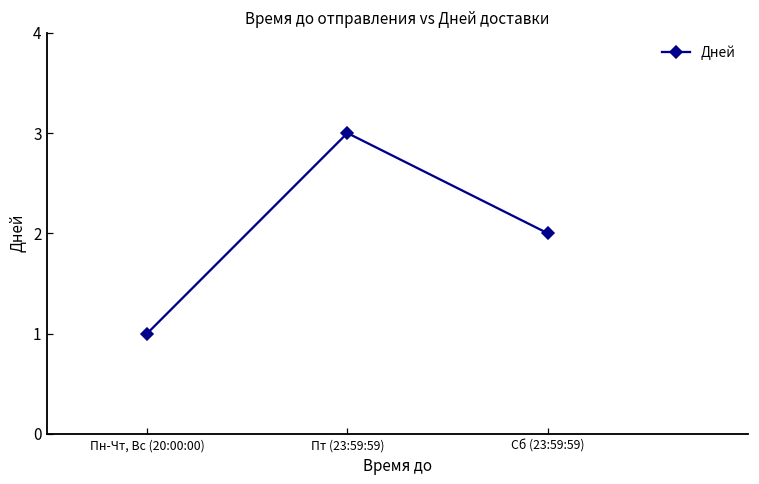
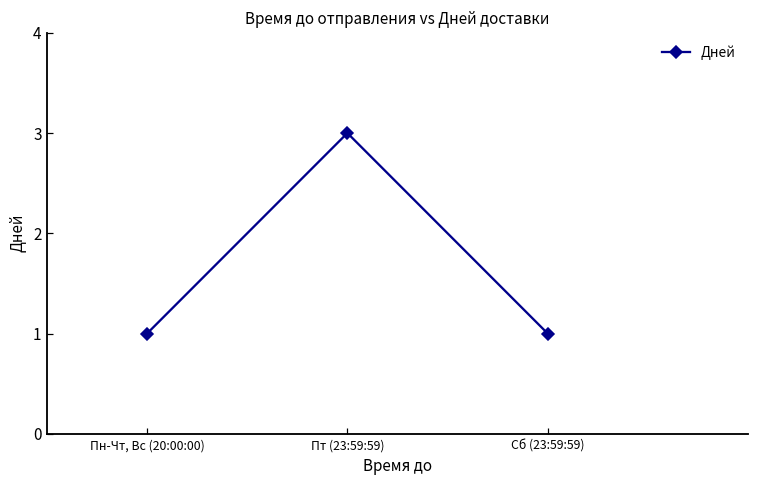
  {
    "Пн-Чт, Вс (20:00:00)": 1,
    "Пт (23:59:59)": 3,
-   "Сб (23:59:59)": 2
+   "Сб (23:59:59)": 1
  }
